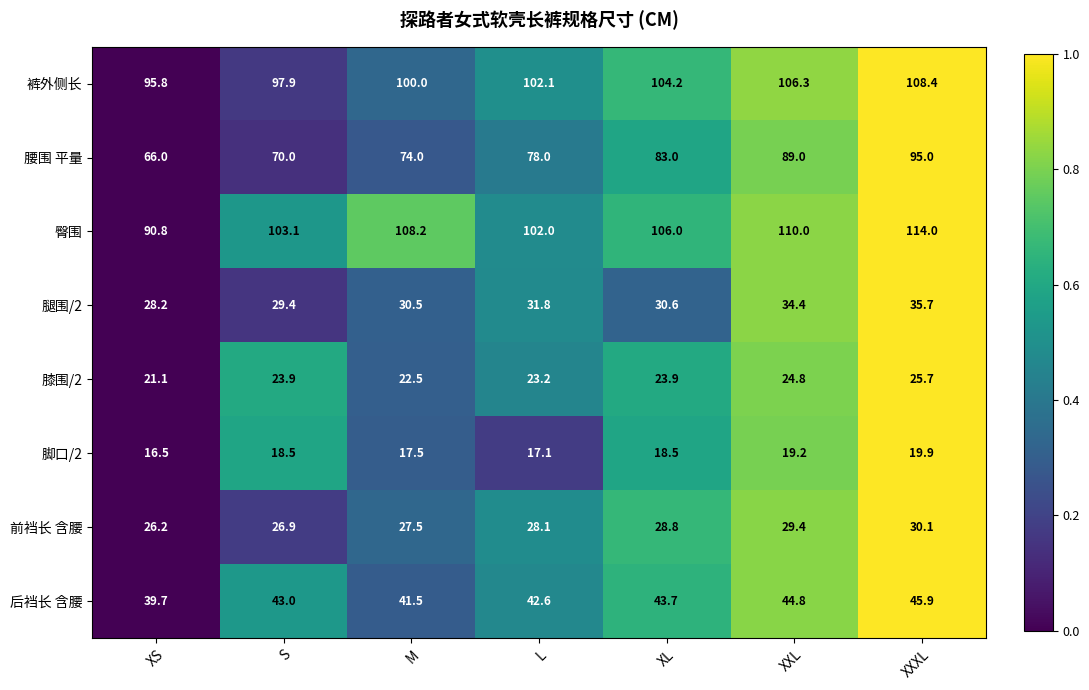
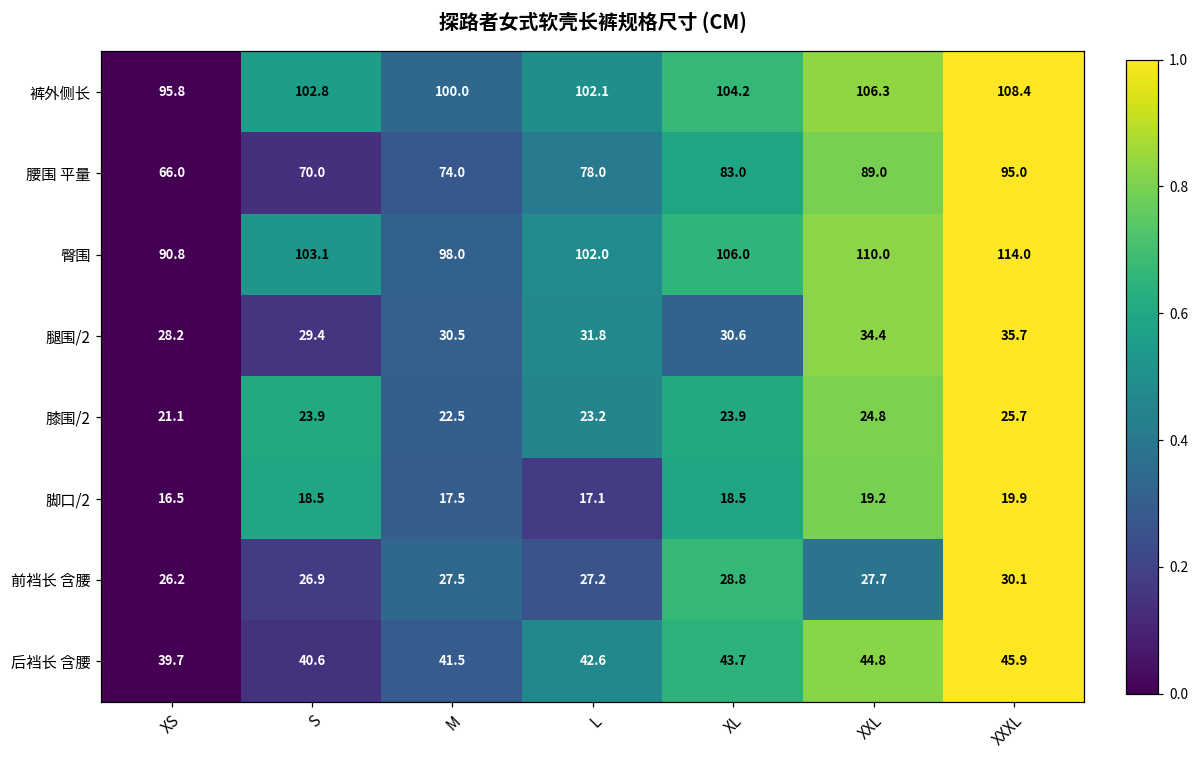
  {
    "裤外侧长": {
      "XS": 95.8,
-     "S": 97.9,
+     "S": 102.8,
      "M": 100.0,
      "L": 102.1,
      "XL": 104.2,
      "XXL": 106.3,
      "XXXL": 108.4
    },
    "腰围 平量": {
      "XS": 66.0,
      "S": 70.0,
      "M": 74.0,
      "L": 78.0,
      "XL": 83.0,
      "XXL": 89.0,
      "XXXL": 95.0
    },
    "臀围": {
      "XS": 90.8,
      "S": 103.1,
-     "M": 108.2,
+     "M": 98.0,
      "L": 102.0,
      "XL": 106.0,
      "XXL": 110.0,
      "XXXL": 114.0
    },
    "腿围/2": {
      "XS": 28.2,
      "S": 29.4,
      "M": 30.5,
      "L": 31.8,
      "XL": 30.6,
      "XXL": 34.4,
      "XXXL": 35.7
    },
    "膝围/2": {
      "XS": 21.1,
      "S": 23.9,
      "M": 22.5,
      "L": 23.2,
      "XL": 23.9,
      "XXL": 24.8,
      "XXXL": 25.7
    },
    "脚口/2": {
      "XS": 16.5,
      "S": 18.5,
      "M": 17.5,
      "L": 17.1,
      "XL": 18.5,
      "XXL": 19.2,
      "XXXL": 19.9
    },
    "前裆长 含腰": {
      "XS": 26.2,
      "S": 26.9,
      "M": 27.5,
-     "L": 28.1,
+     "L": 27.2,
      "XL": 28.8,
-     "XXL": 29.4,
+     "XXL": 27.7,
      "XXXL": 30.1
    },
    "后裆长 含腰": {
      "XS": 39.7,
-     "S": 43.0,
+     "S": 40.6,
      "M": 41.5,
      "L": 42.6,
      "XL": 43.7,
      "XXL": 44.8,
      "XXXL": 45.9
    }
  }
